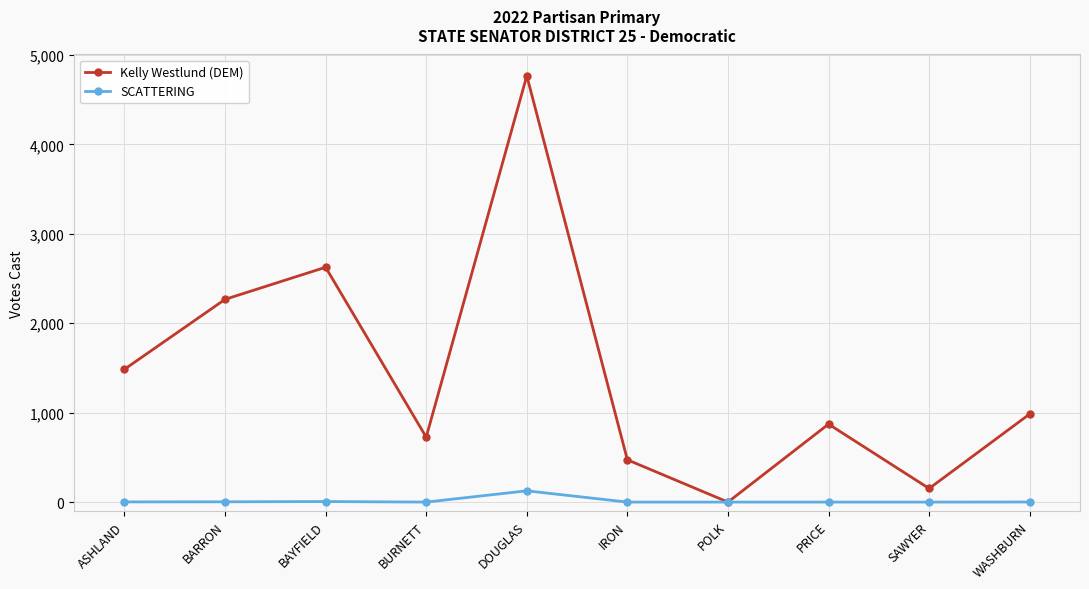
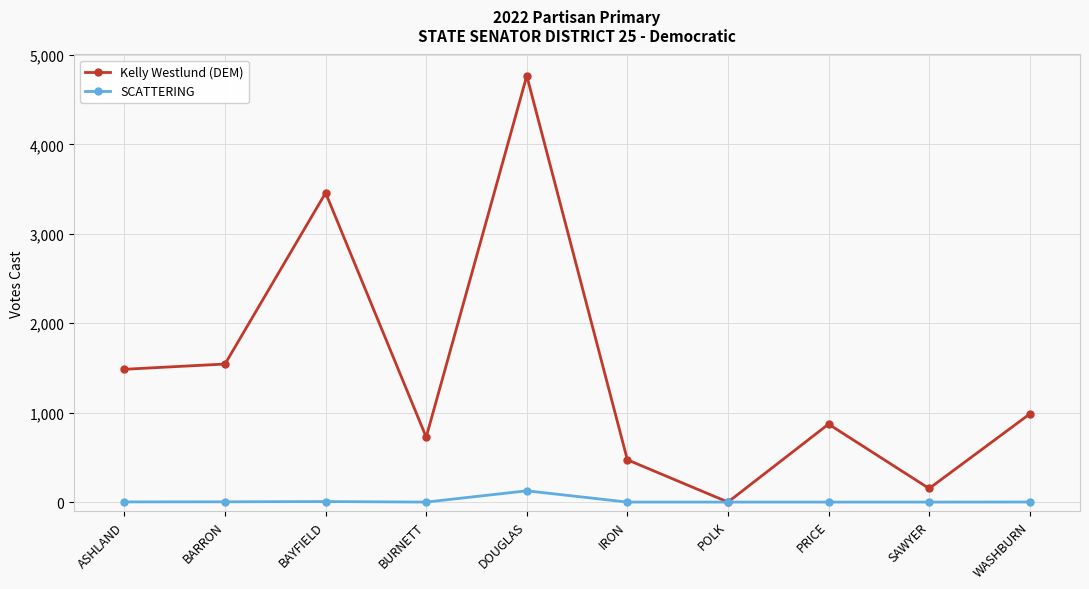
  {
    "Kelly Westlund (DEM)": {
      "ASHLAND": "1,500",
-     "BARRON": "2,300",
-     "BAYFIELD": "2,600",
+     "BARRON": "1,500",
+     "BAYFIELD": "3,500",
      "BURNETT": "700",
      "DOUGLAS": "4,800",
      "IRON": "500",
      "PRICE": "900",
      "SAWYER": "200",
      "WASHBURN": "1,000"
    },
    "SCATTERING": {
      "ASHLAND": "0",
      "BARRON": "0",
      "BAYFIELD": "0",
      "BURNETT": "0",
      "DOUGLAS": "100",
      "IRON": "0",
      "PRICE": "0",
      "SAWYER": "0",
      "WASHBURN": "0"
    }
  }
